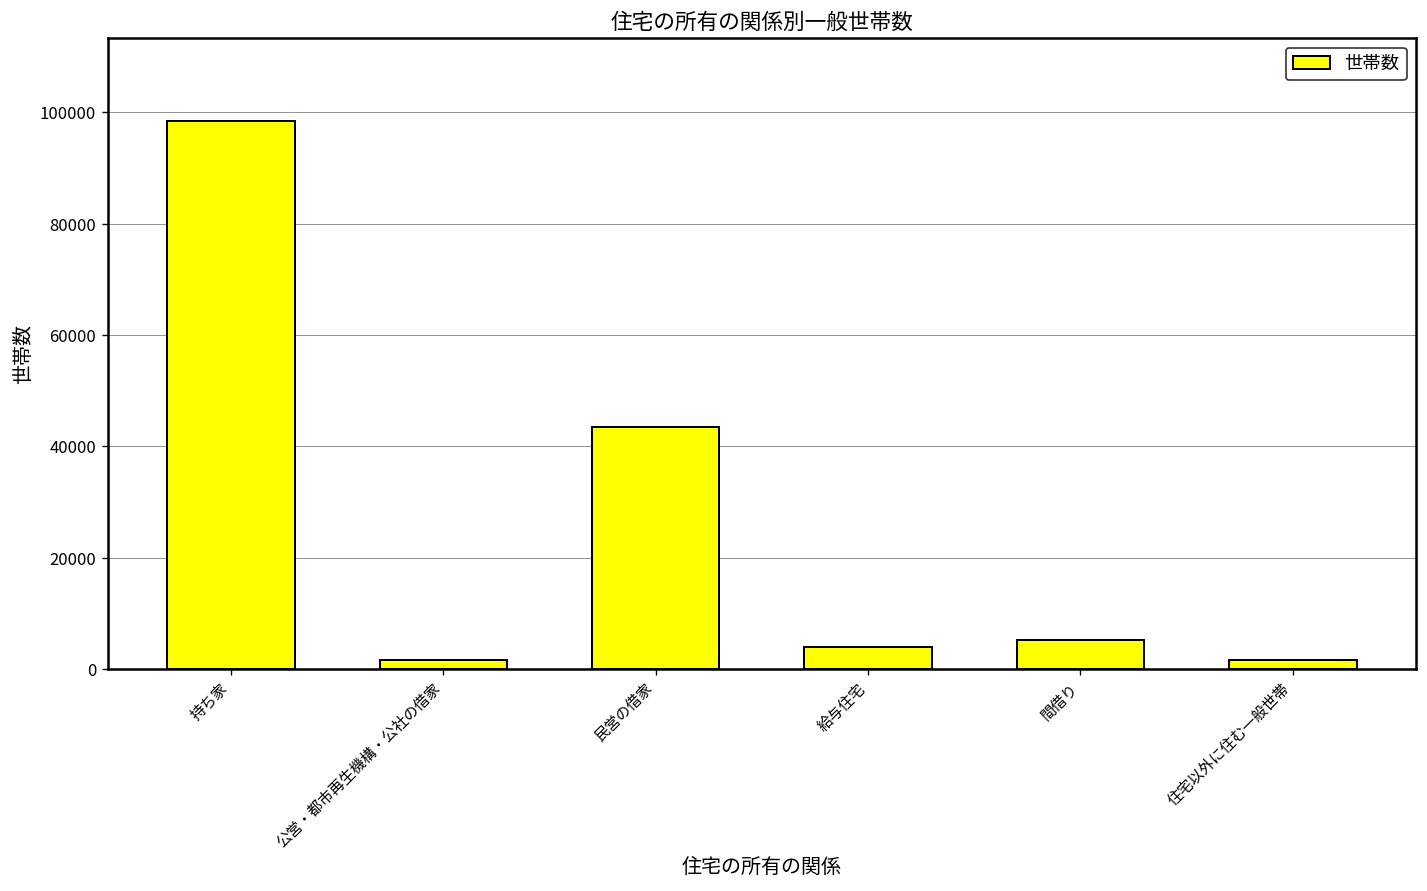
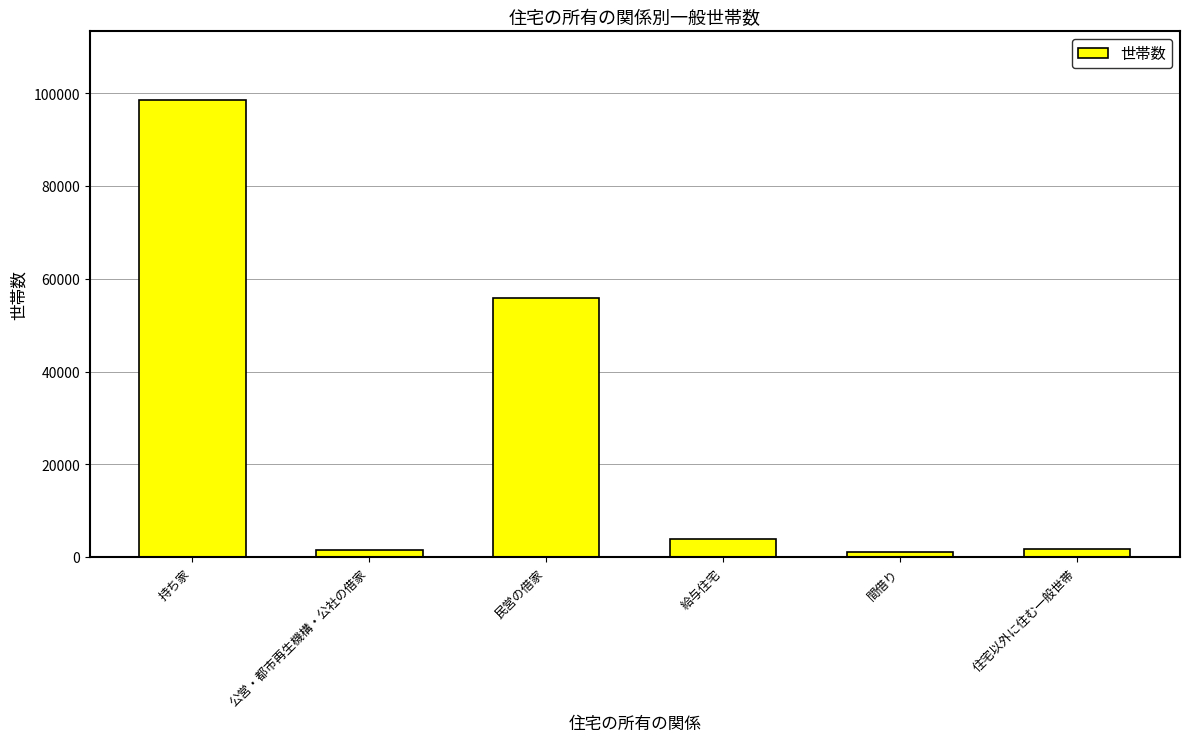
  {
    "持ち家": 99000,
    "公営・都市再生機構・公社の借家": 2000,
-   "民営の借家": 44000,
+   "民営の借家": 56000,
    "給与住宅": 4000,
-   "間借り": 5000,
+   "間借り": 1000,
    "住宅以外に住む一般世帯": 2000
  }
